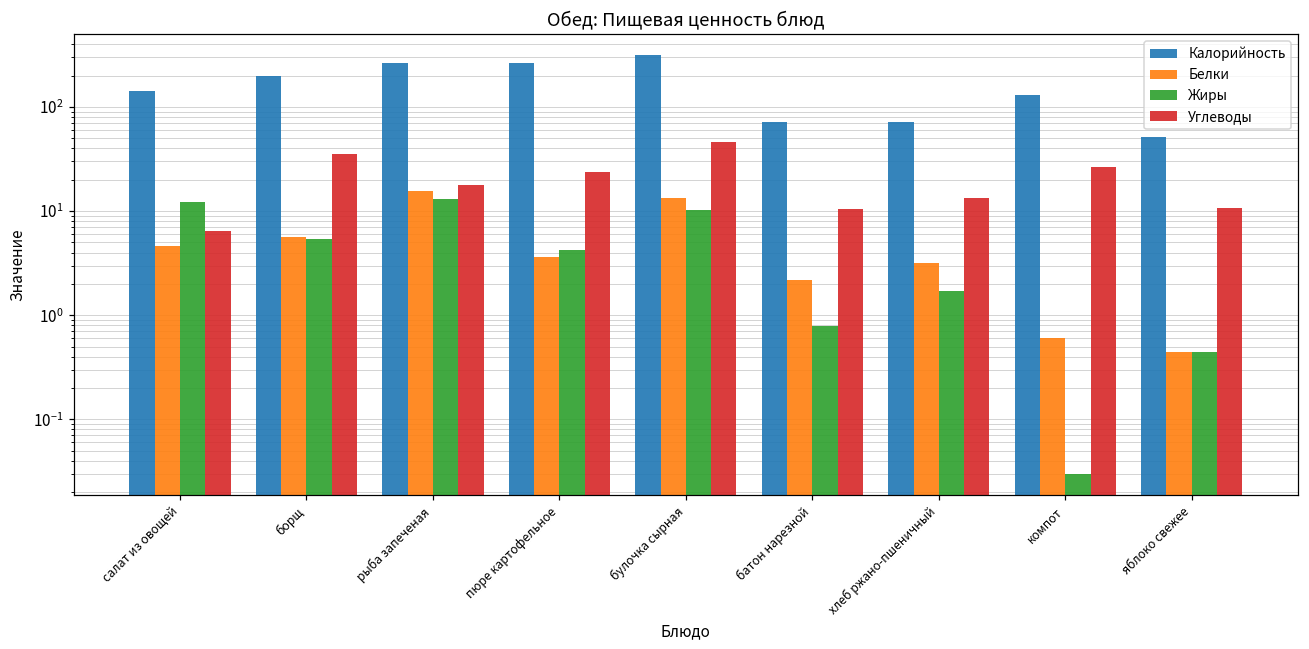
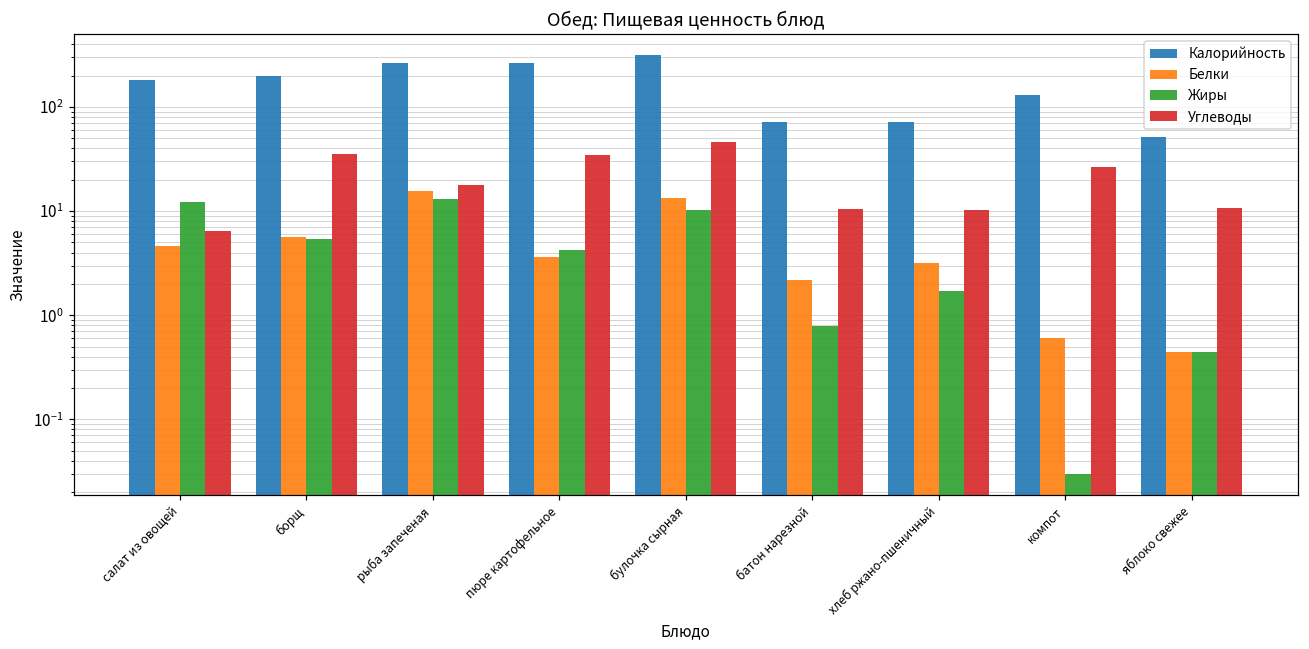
  {
    "Калорийность": {
-     "салат из овощей": 140,
+     "салат из овощей": 180,
      "борщ": 200,
      "рыба запеченая": 260,
      "пюре картофельное": 260,
      "булочка сырная": 310,
      "батон нарезной": 70,
      "хлеб ржано-пшеничный": 70,
      "компот": 130,
      "яблоко свежее": 50
    },
    "Белки": {
      "салат из овощей": 5,
      "борщ": 6,
      "рыба запеченая": 16,
      "пюре картофельное": 3.6,
      "булочка сырная": 13,
      "батон нарезной": 2.2,
      "хлеб ржано-пшеничный": 3.2,
      "компот": 0.6,
      "яблоко свежее": 0.4
    },
    "Жиры": {
      "салат из овощей": 12,
      "борщ": 5,
      "рыба запеченая": 13,
      "пюре картофельное": 4,
      "булочка сырная": 10,
      "батон нарезной": 0.8,
      "хлеб ржано-пшеничный": 1.7,
      "компот": 0.030,
      "яблоко свежее": 0.4
    },
    "Углеводы": {
      "салат из овощей": 6,
      "борщ": 35,
      "рыба запеченая": 18,
-     "пюре картофельное": 24,
+     "пюре картофельное": 34,
      "булочка сырная": 50,
      "батон нарезной": 10,
-     "хлеб ржано-пшеничный": 13,
+     "хлеб ржано-пшеничный": 10,
      "компот": 27,
      "яблоко свежее": 11
    }
  }
